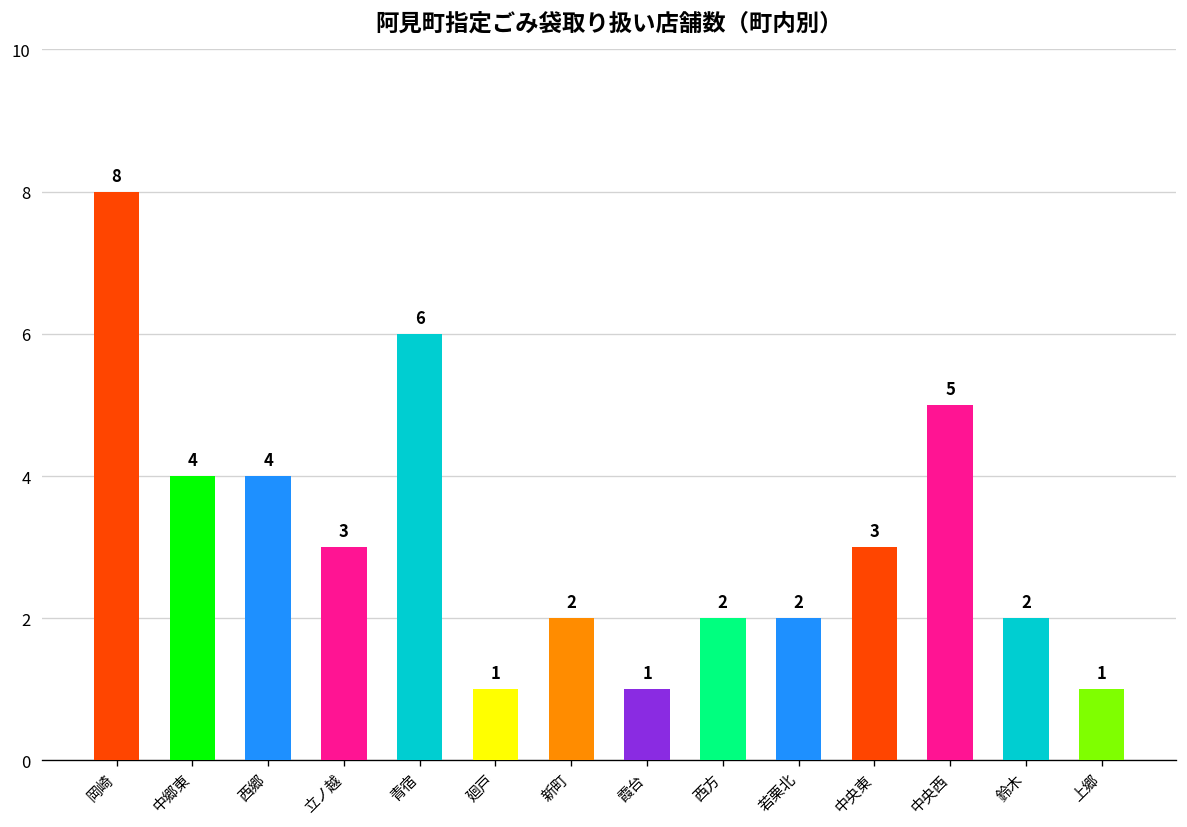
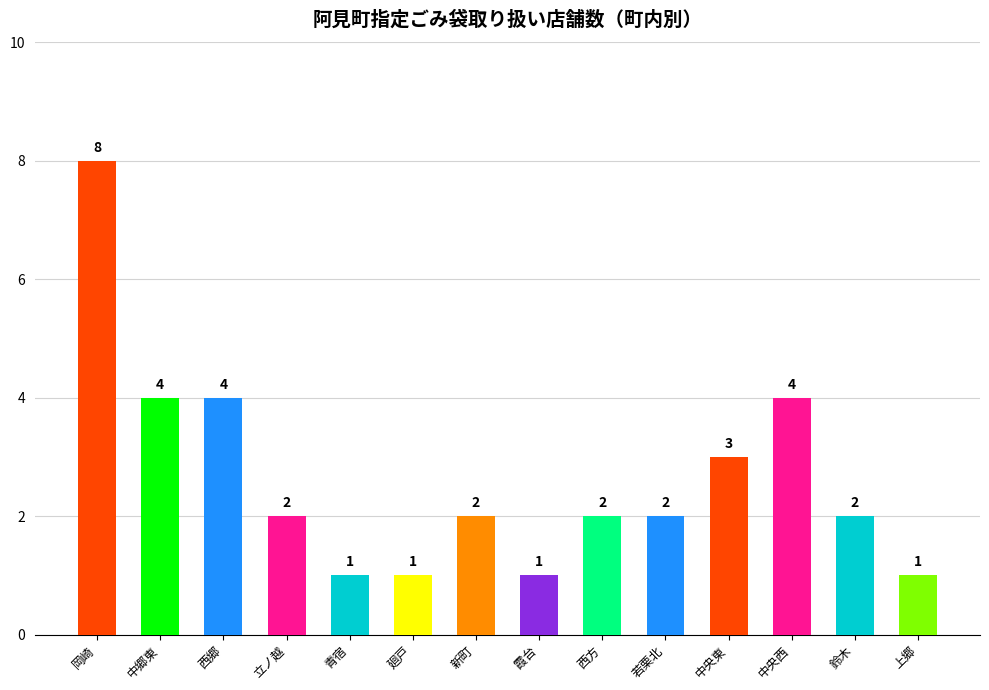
  {
    "岡崎": 8,
    "中郷東": 4,
    "西郷": 4,
-   "立ノ越": 3,
-   "青宿": 6,
+   "立ノ越": 2,
+   "青宿": 1,
    "廻戸": 1,
    "新町": 2,
    "霞台": 1,
    "西方": 2,
    "若栗北": 2,
    "中央東": 3,
-   "中央西": 5,
+   "中央西": 4,
    "鈴木": 2,
    "上郷": 1
  }
